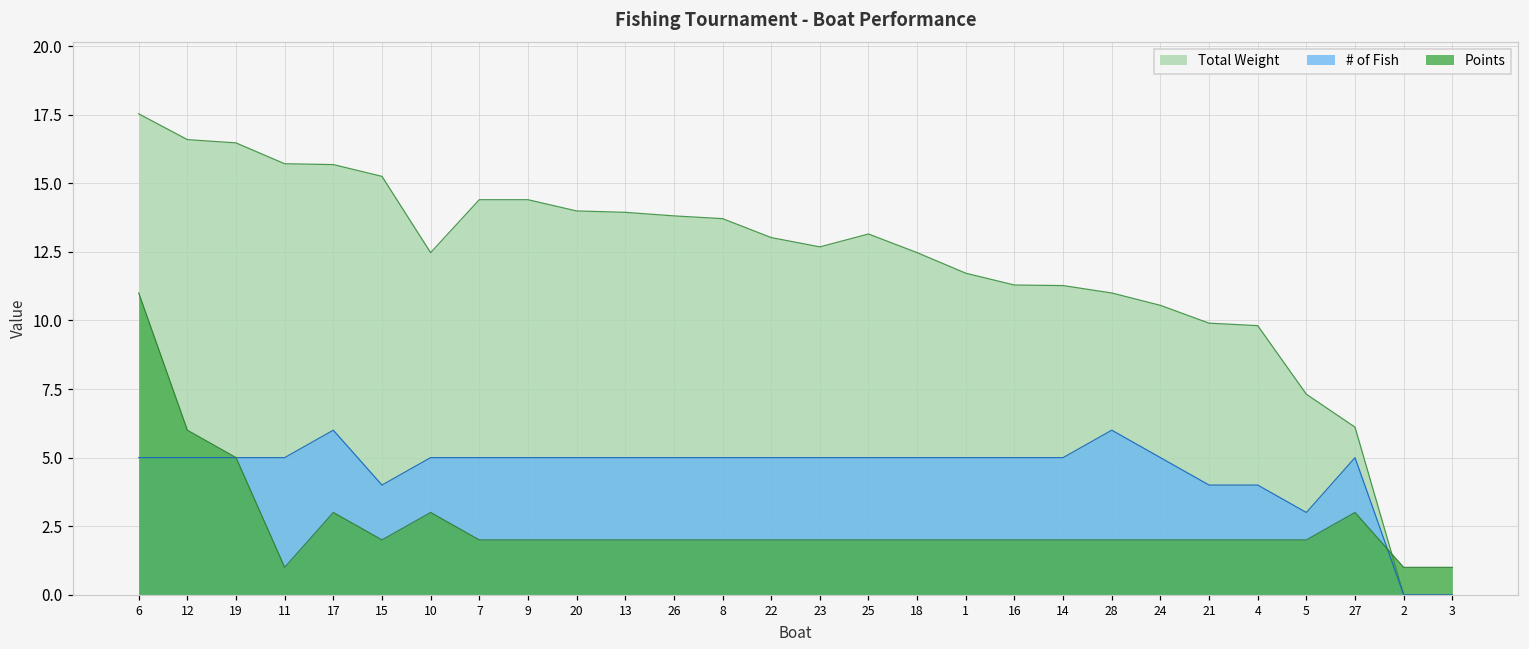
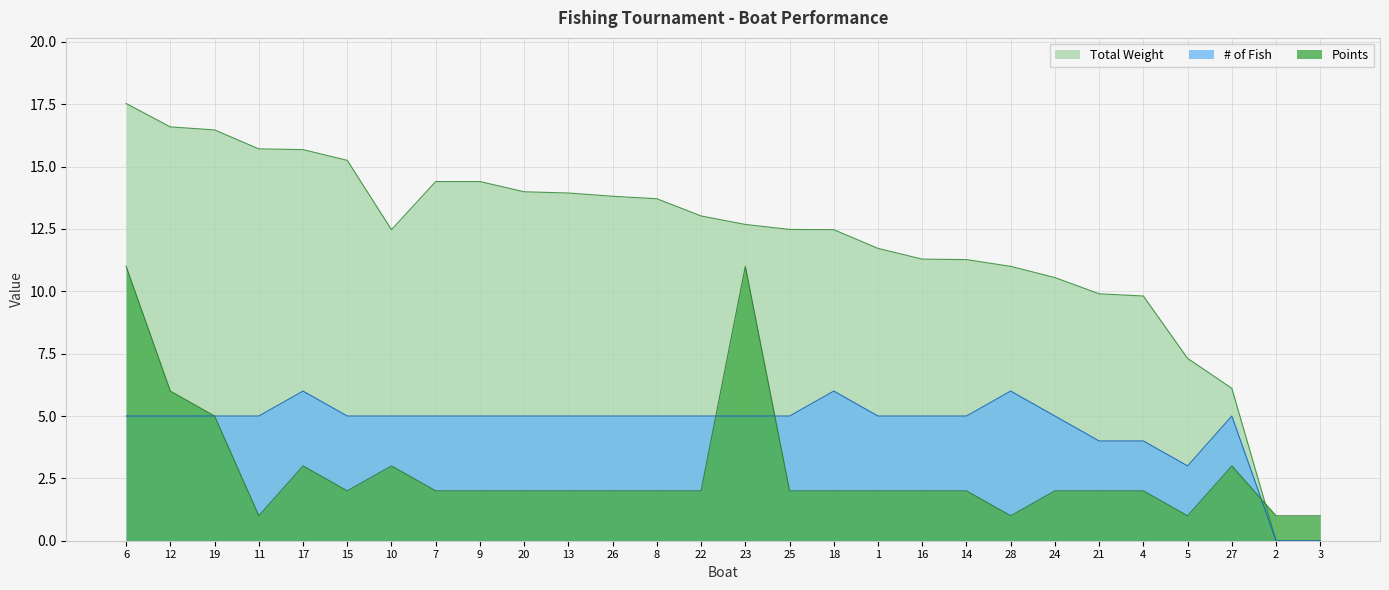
  {
    "Total Weight": {
      "6": 17.5,
      "12": 16.6,
      "19": 16.5,
      "11": 15.7,
      "17": 15.7,
      "15": 15.3,
      "10": 12.5,
      "7": 14.4,
      "9": 14.4,
      "20": 14.0,
      "13": 13.9,
      "26": 13.8,
      "8": 13.7,
      "22": 13.0,
      "23": 12.7,
-     "25": 13.2,
+     "25": 12.5,
      "18": 12.5,
      "1": 11.7,
      "16": 11.3,
      "14": 11.3,
      "28": 11.0,
      "24": 10.6,
      "21": 9.9,
      "4": 9.8,
      "5": 7.3,
      "27": 6.1
    },
    "# of Fish": {
      "6": 5,
      "12": 5,
      "11": 5,
      "17": 6,
-     "15": 4,
+     "15": 5,
      "10": 5,
      "7": 5,
      "9": 5,
      "20": 5,
      "13": 5,
      "26": 5,
      "8": 5,
      "22": 5,
      "23": 5,
      "25": 5,
-     "18": 5,
+     "18": 6,
      "1": 5,
      "16": 5,
      "14": 5,
      "28": 6,
      "24": 5,
      "21": 4,
      "4": 4,
      "5": 3,
      "27": 5
    },
    "Points": {
      "6": 11,
      "12": 6,
      "11": 1,
      "17": 3,
      "15": 2,
      "10": 3,
      "7": 2,
      "9": 2,
      "20": 2,
      "13": 2,
      "26": 2,
      "8": 2,
      "22": 2,
-     "23": 2,
+     "23": 11,
      "25": 2,
      "18": 2,
      "1": 2,
      "16": 2,
      "14": 2,
-     "28": 2,
+     "28": 1,
      "24": 2,
      "21": 2,
      "4": 2,
-     "5": 2,
+     "5": 1,
      "27": 3,
      "2": 1,
      "3": 1
    }
  }
